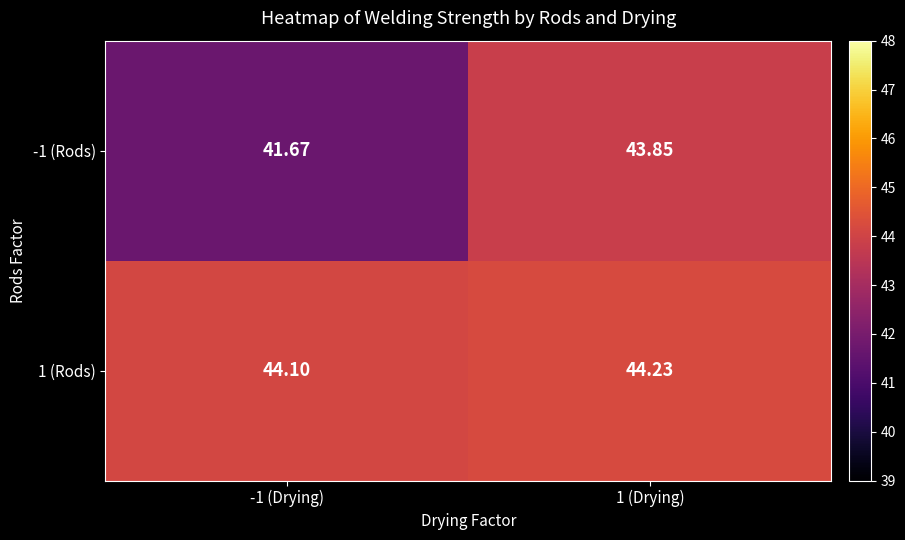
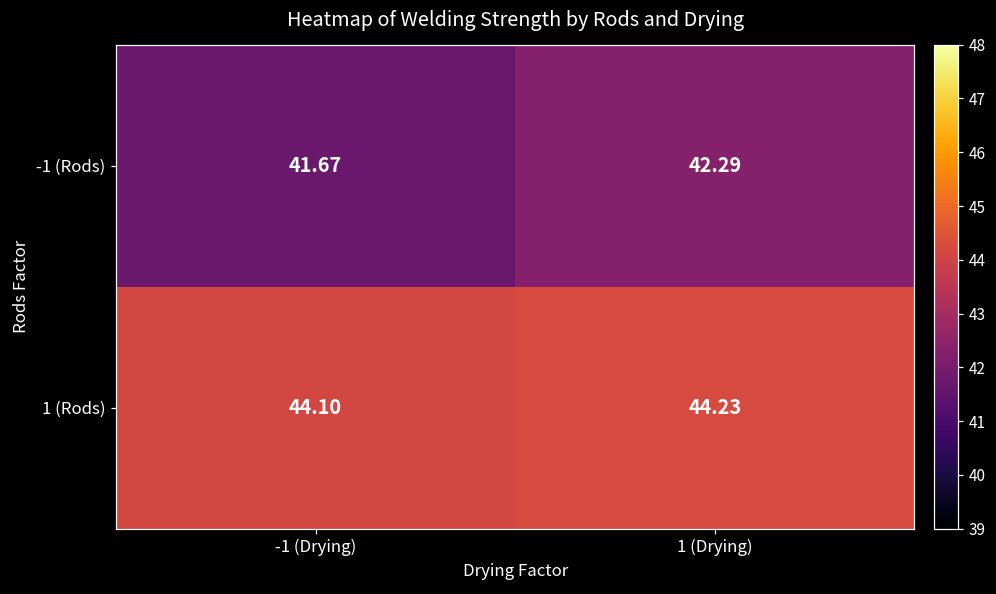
  {
    "-1 (Rods)": {
      "-1 (Drying)": 41.67,
-     "1 (Drying)": 43.85
+     "1 (Drying)": 42.29
    },
    "1 (Rods)": {
      "-1 (Drying)": 44.10,
      "1 (Drying)": 44.23
    }
  }
